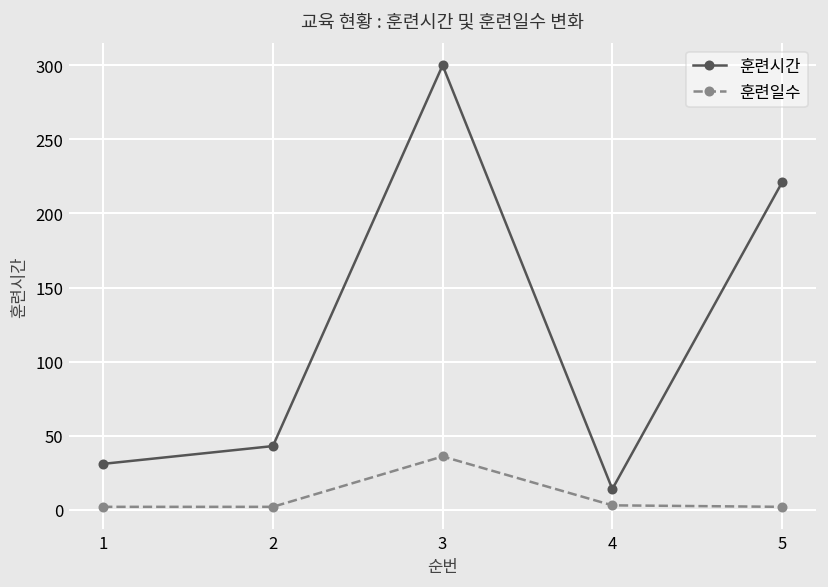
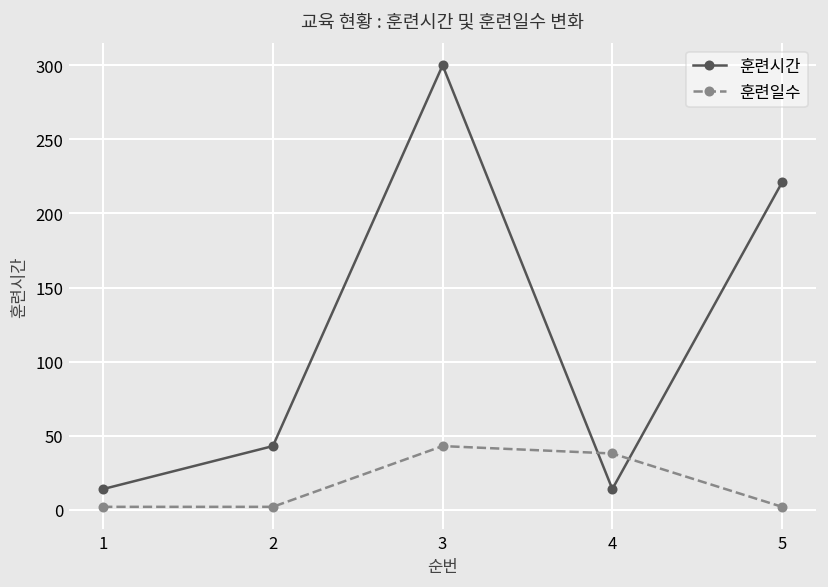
  {
    "훈련시간": {
-     "1": 31,
+     "1": 14,
      "2": 43,
      "3": 300,
      "4": 14,
      "5": 221
    },
    "훈련일수": {
      "1": 2,
      "2": 2,
-     "3": 36,
-     "4": 3,
+     "3": 43,
+     "4": 38,
      "5": 2
    }
  }
